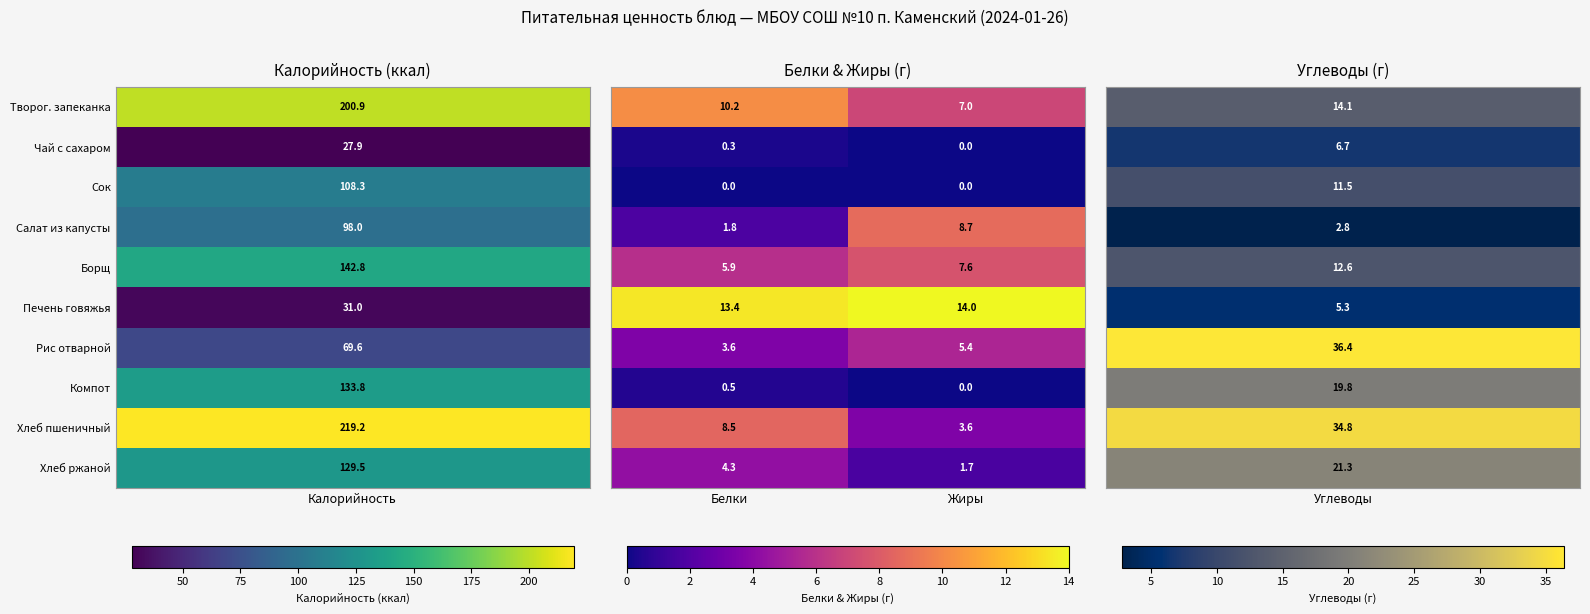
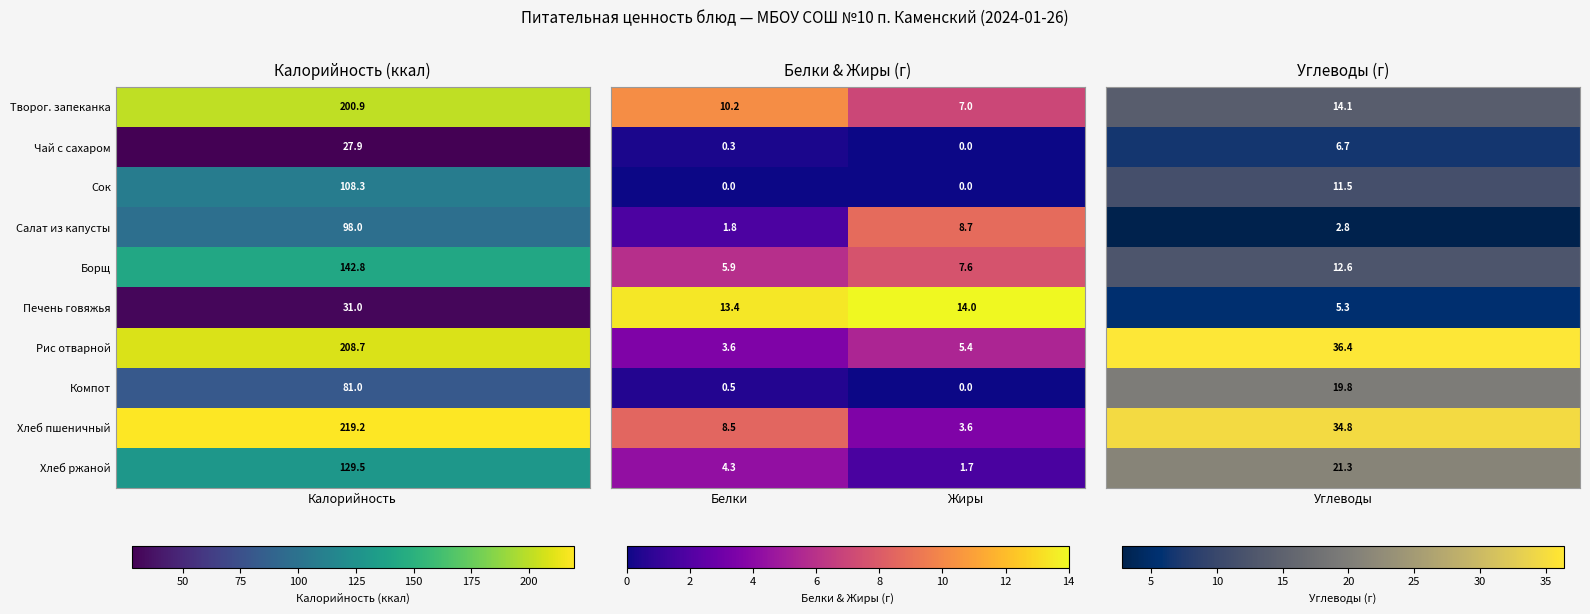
  {
    "Калорийность (ккал)": {
      "Творог. запеканка": {
        "Калорийность": 200.9
      },
      "Чай с сахаром": {
        "Калорийность": 27.9
      },
      "Сок": {
        "Калорийность": 108.3
      },
      "Салат из капусты": {
        "Калорийность": 98.0
      },
      "Борщ": {
        "Калорийность": 142.8
      },
      "Печень говяжья": {
        "Калорийность": 31.0
      },
      "Рис отварной": {
-       "Калорийность": 69.6
+       "Калорийность": 208.7
      },
      "Компот": {
-       "Калорийность": 133.8
+       "Калорийность": 81.0
      },
      "Хлеб пшеничный": {
        "Калорийность": 219.2
      },
      "Хлеб ржаной": {
        "Калорийность": 129.5
      }
    }
  }
